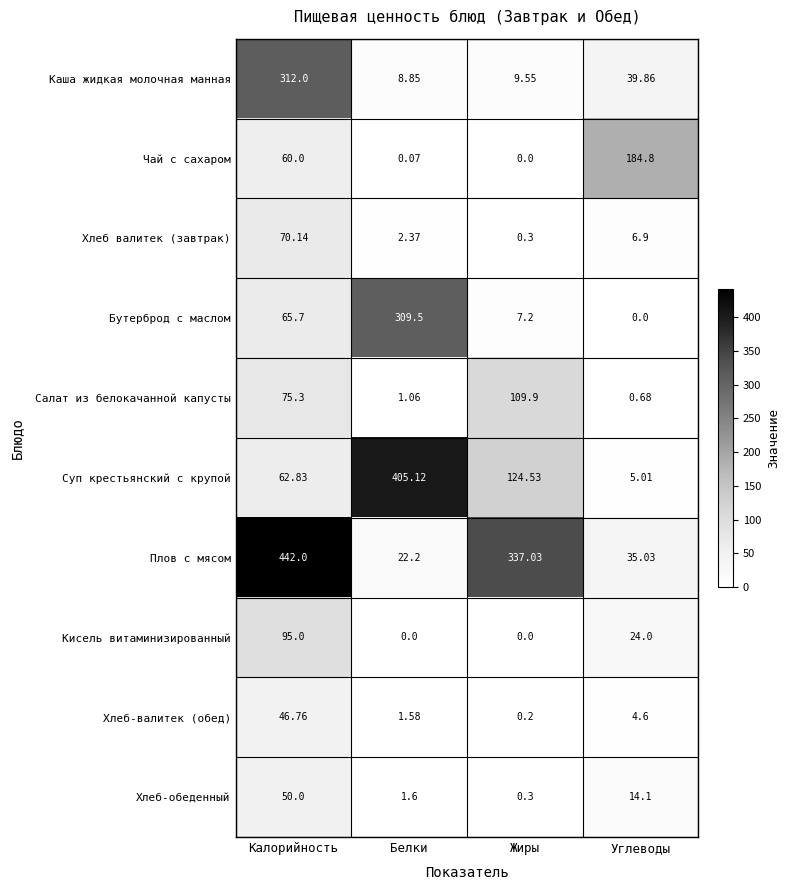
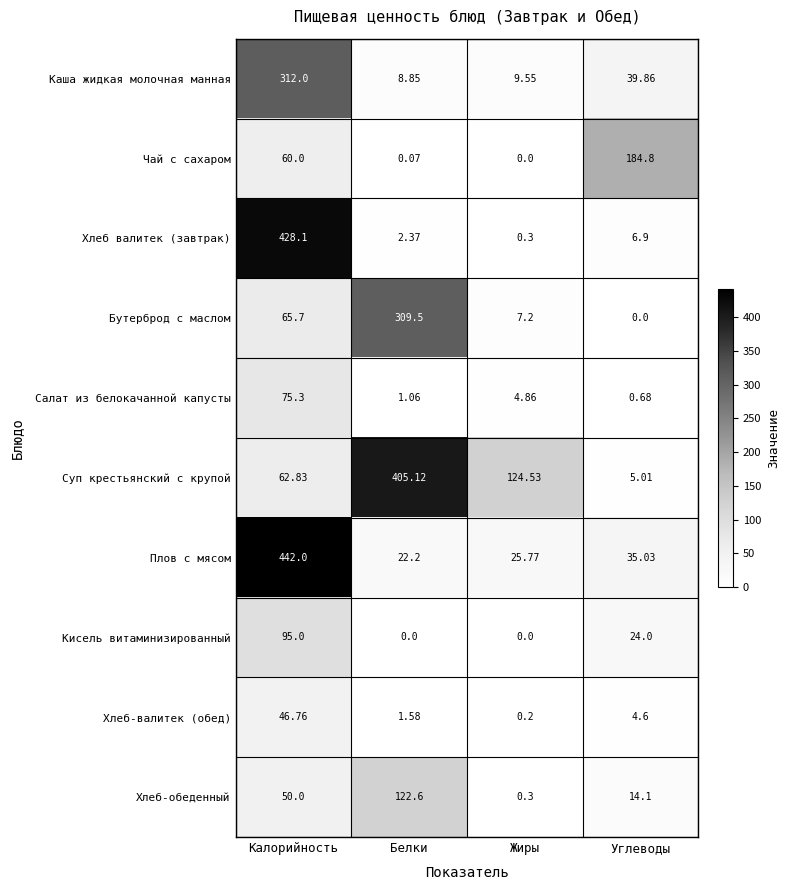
  {
    "Каша жидкая молочная манная": {
      "Калорийность": 312.0,
      "Белки": 8.85,
      "Жиры": 9.55,
      "Углеводы": 39.86
    },
    "Чай с сахаром": {
      "Калорийность": 60.0,
      "Белки": 0.07,
      "Жиры": 0.0,
      "Углеводы": 184.8
    },
    "Хлеб валитек (завтрак)": {
-     "Калорийность": 70.14,
+     "Калорийность": 428.1,
      "Белки": 2.37,
      "Жиры": 0.3,
      "Углеводы": 6.9
    },
    "Бутерброд с маслом": {
      "Калорийность": 65.7,
      "Белки": 309.5,
      "Жиры": 7.2,
      "Углеводы": 0.0
    },
    "Салат из белокачанной капусты": {
      "Калорийность": 75.3,
      "Белки": 1.06,
-     "Жиры": 109.9,
+     "Жиры": 4.86,
      "Углеводы": 0.68
    },
    "Суп крестьянский с крупой": {
      "Калорийность": 62.83,
      "Белки": 405.12,
      "Жиры": 124.53,
      "Углеводы": 5.01
    },
    "Плов с мясом": {
      "Калорийность": 442.0,
      "Белки": 22.2,
-     "Жиры": 337.03,
+     "Жиры": 25.77,
      "Углеводы": 35.03
    },
    "Кисель витаминизированный": {
      "Калорийность": 95.0,
      "Белки": 0.0,
      "Жиры": 0.0,
      "Углеводы": 24.0
    },
    "Хлеб-валитек (обед)": {
      "Калорийность": 46.76,
      "Белки": 1.58,
      "Жиры": 0.2,
      "Углеводы": 4.6
    },
    "Хлеб-обеденный": {
      "Калорийность": 50.0,
-     "Белки": 1.6,
+     "Белки": 122.6,
      "Жиры": 0.3,
      "Углеводы": 14.1
    }
  }
